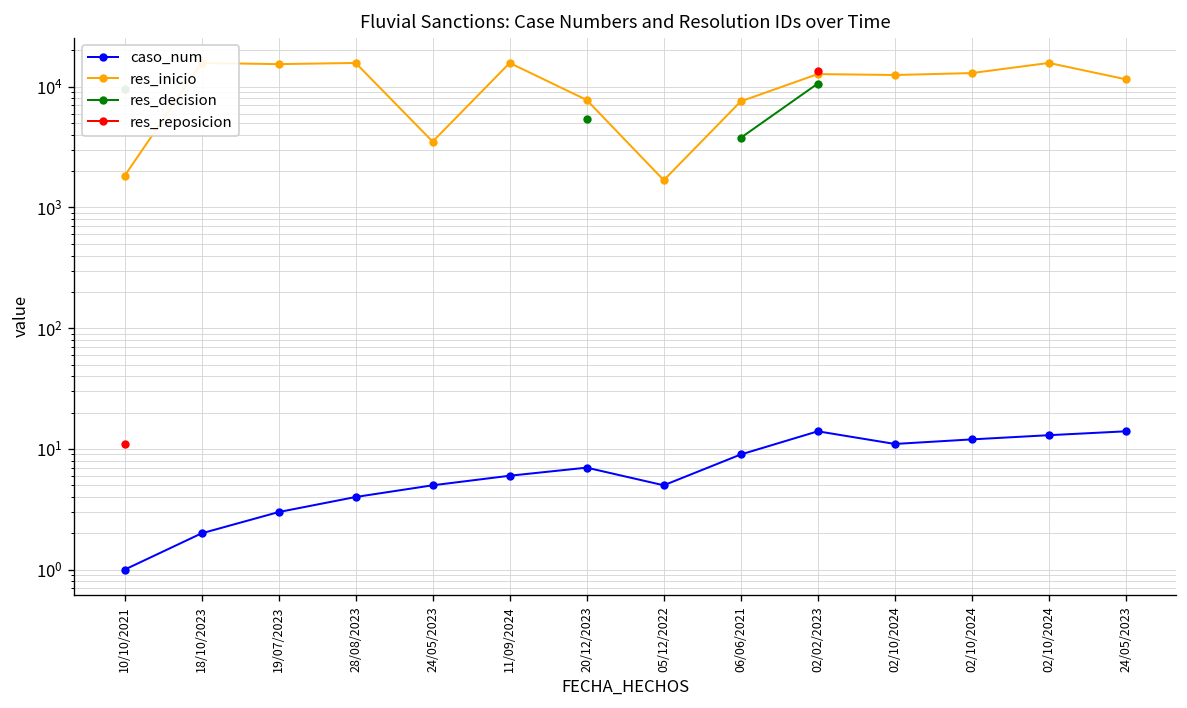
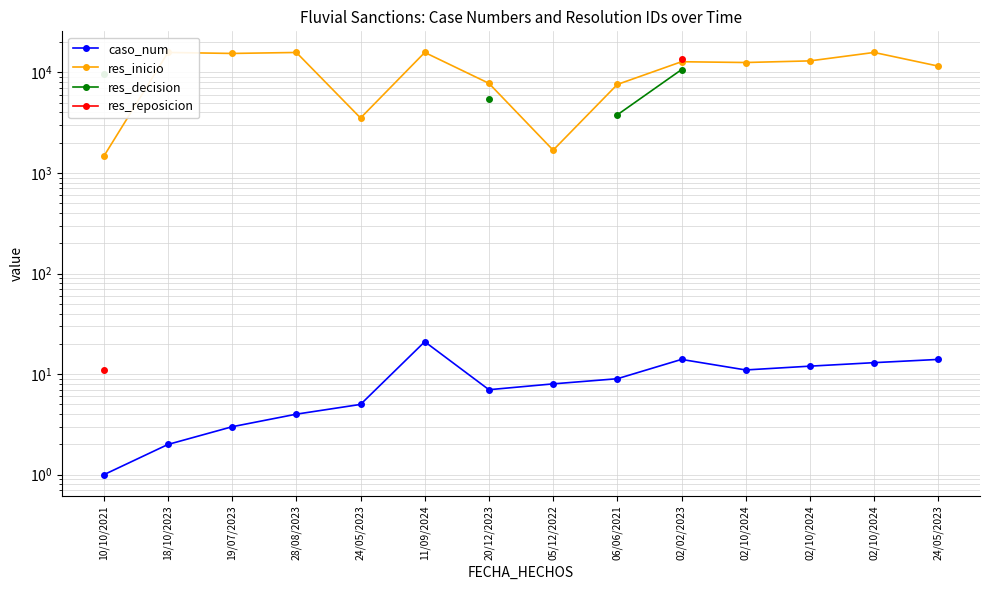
  {
    "caso_num": {
      "10/10/2021": 1,
      "18/10/2023": 2,
      "19/07/2023": 3,
      "28/08/2023": 4,
-     "11/09/2024": 6,
+     "11/09/2024": 21,
      "20/12/2023": 7,
-     "05/12/2022": 5,
+     "05/12/2022": 8,
      "06/06/2021": 9,
      "02/02/2023": 14
    },
    "res_inicio": {
-     "10/10/2021": 1800,
+     "10/10/2021": 1500,
      "19/07/2023": 15000,
      "28/08/2023": 16000,
      "11/09/2024": 16000,
      "20/12/2023": 8000,
      "05/12/2022": 1700,
      "06/06/2021": 8000,
      "02/02/2023": 13000
    },
    "res_decision": {
      "20/12/2023": 5000,
      "06/06/2021": 3800,
      "02/02/2023": 11000
    },
    "res_reposicion": {
      "10/10/2021": 11,
      "02/02/2023": 14000
    }
  }
